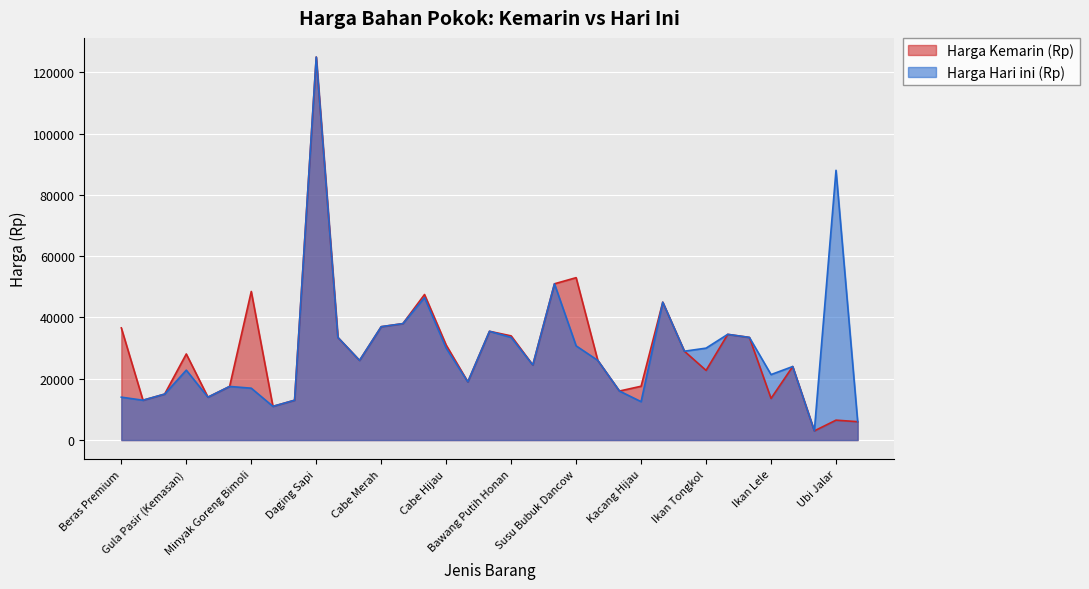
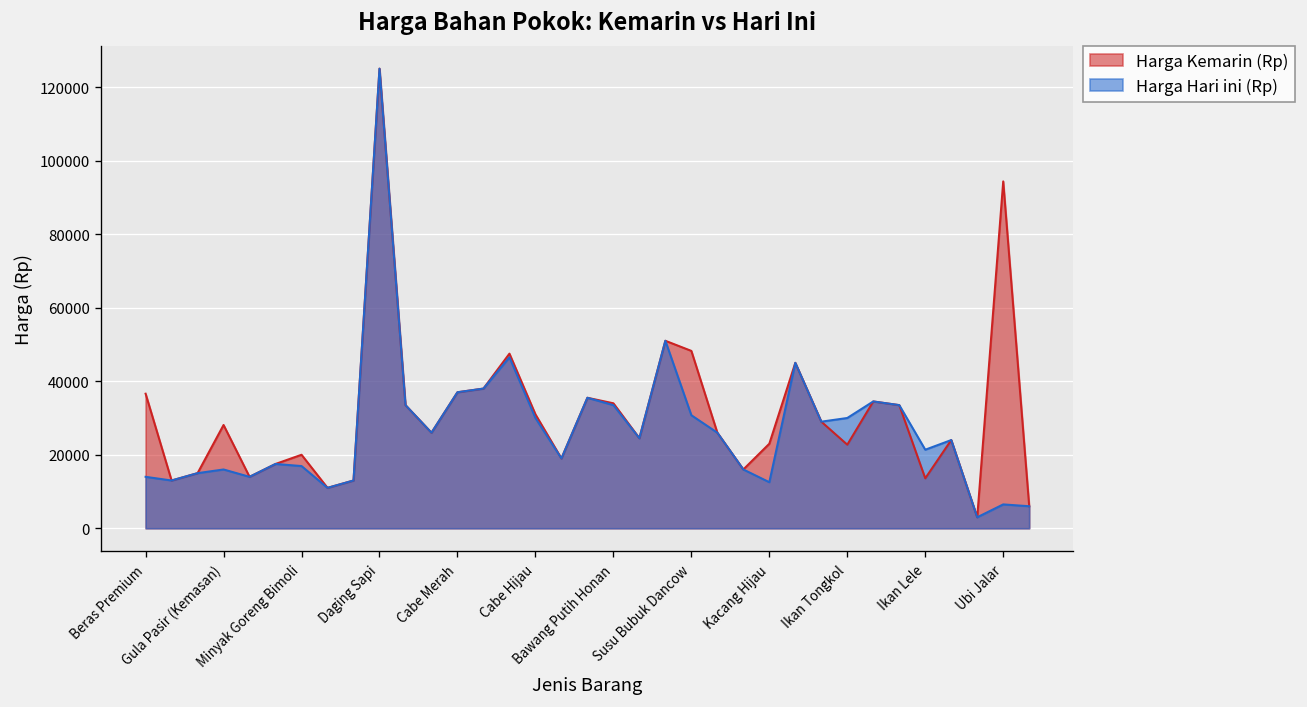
  {
    "Harga Kemarin (Rp)": {
      "Beras Premium": 37000,
      "Gula Pasir (Kemasan)": 28000,
-     "Minyak Goreng Bimoli": 48000,
+     "Minyak Goreng Bimoli": 20000,
      "Cabe Hijau": 31000,
-     "Susu Bubuk Dancow": 53000,
-     "Kacang Hijau": 18000,
+     "Susu Bubuk Dancow": 48000,
+     "Kacang Hijau": 23000,
      "Ikan Tongkol": 23000,
      "Ikan Lele": 14000,
-     "Ubi Jalar": 7000
+     "Ubi Jalar": 94000
    },
    "Harga Hari ini (Rp)": {
      "Beras Premium": 14000,
-     "Gula Pasir (Kemasan)": 23000,
+     "Gula Pasir (Kemasan)": 16000,
      "Minyak Goreng Bimoli": 17000,
      "Cabe Hijau": 30000,
      "Susu Bubuk Dancow": 31000,
      "Kacang Hijau": 13000,
      "Ikan Tongkol": 30000,
      "Ikan Lele": 21000,
-     "Ubi Jalar": 88000
+     "Ubi Jalar": 7000
    }
  }
